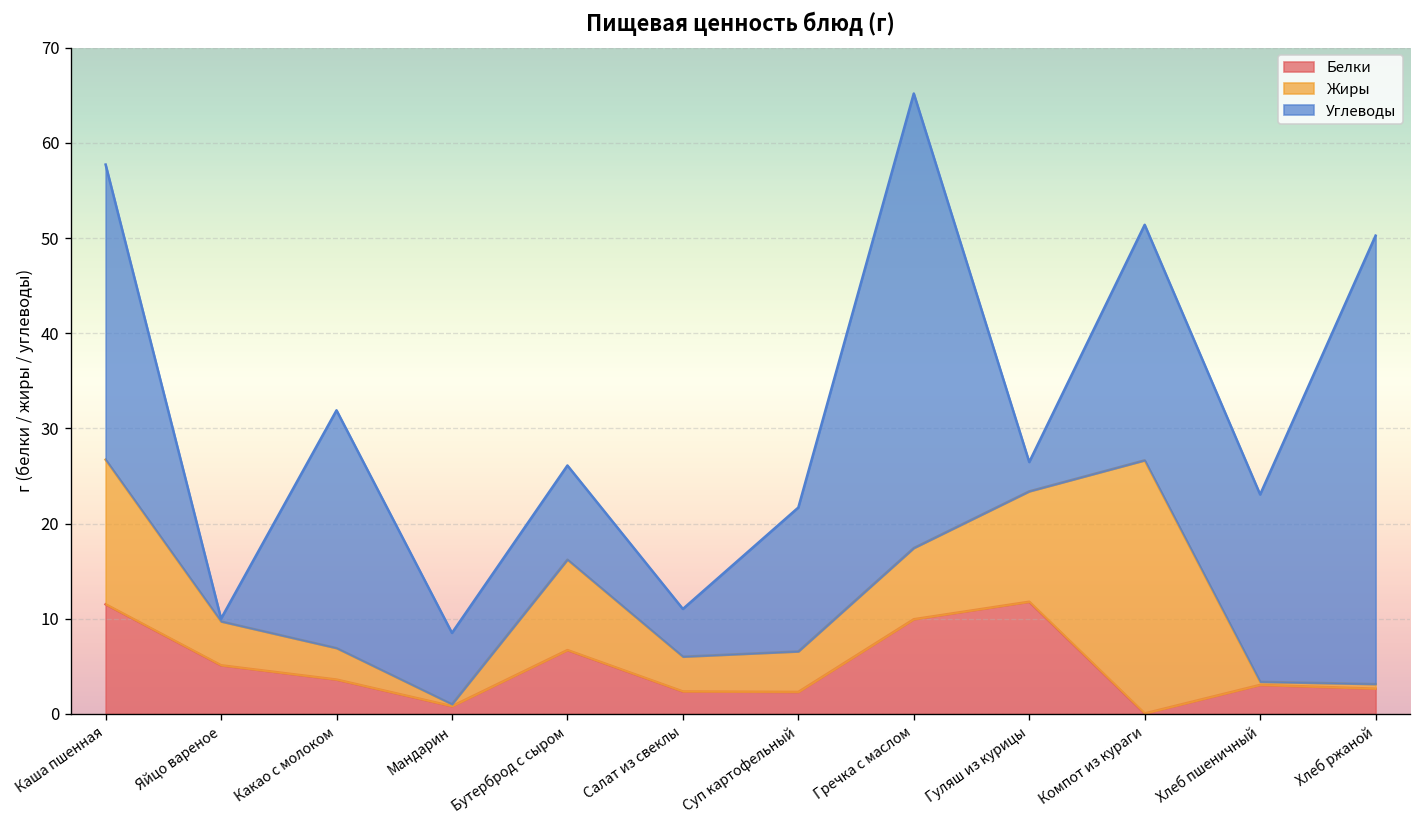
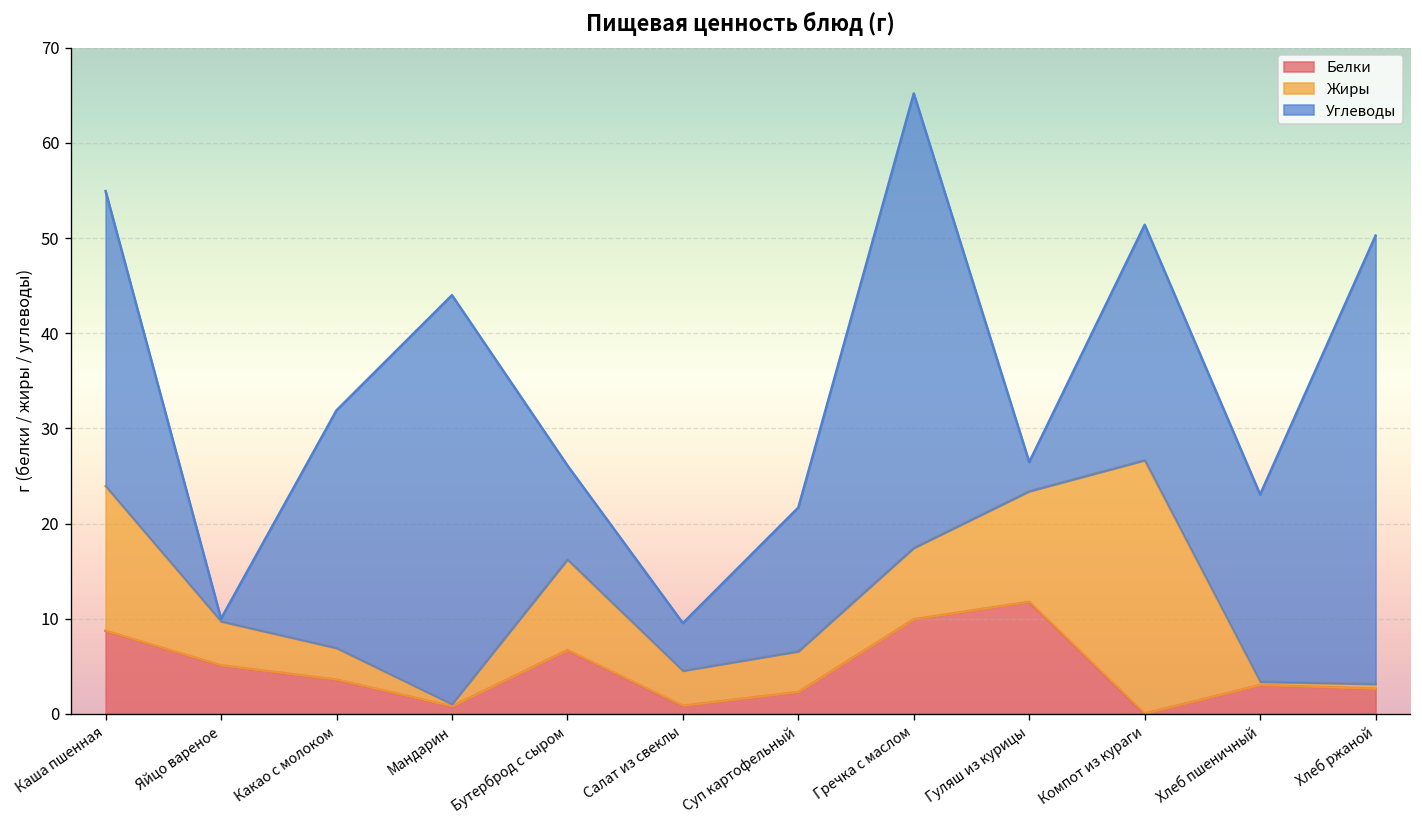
  {
    "Белки": {
-     "Каша пшенная": 12,
+     "Каша пшенная": 9,
      "Яйцо вареное": 5,
      "Какао с молоком": 4,
      "Бутерброд с сыром": 7,
-     "Салат из свеклы": 2,
+     "Салат из свеклы": 1,
      "Суп картофельный": 2,
      "Гречка с маслом": 10,
      "Гуляш из курицы": 12,
      "Компот из кураги": 0,
      "Хлеб ржаной": 3
    },
    "Жиры": {
      "Каша пшенная": 15,
      "Какао с молоком": 3,
      "Бутерброд с сыром": 10,
      "Салат из свеклы": 4,
      "Суп картофельный": 4,
      "Гречка с маслом": 7,
      "Гуляш из курицы": 12,
      "Компот из кураги": 27,
      "Хлеб ржаной": 0
    },
    "Углеводы": {
      "Каша пшенная": 31,
      "Какао с молоком": 25,
-     "Мандарин": 8,
+     "Мандарин": 43,
      "Бутерброд с сыром": 10,
      "Салат из свеклы": 5,
      "Суп картофельный": 15,
      "Гречка с маслом": 48,
      "Гуляш из курицы": 3,
      "Компот из кураги": 25,
      "Хлеб пшеничный": 20,
      "Хлеб ржаной": 47
    }
  }
